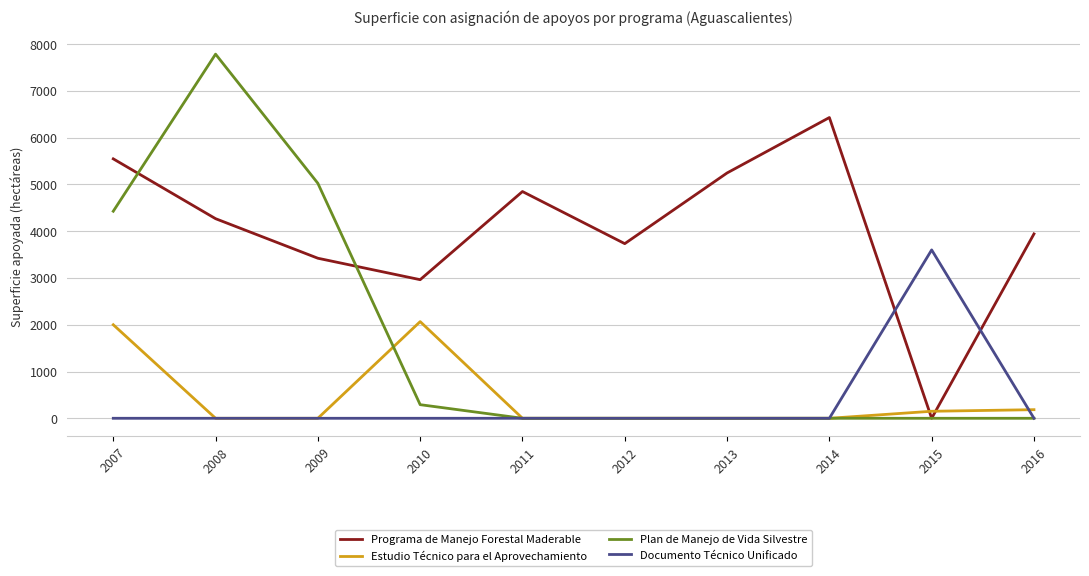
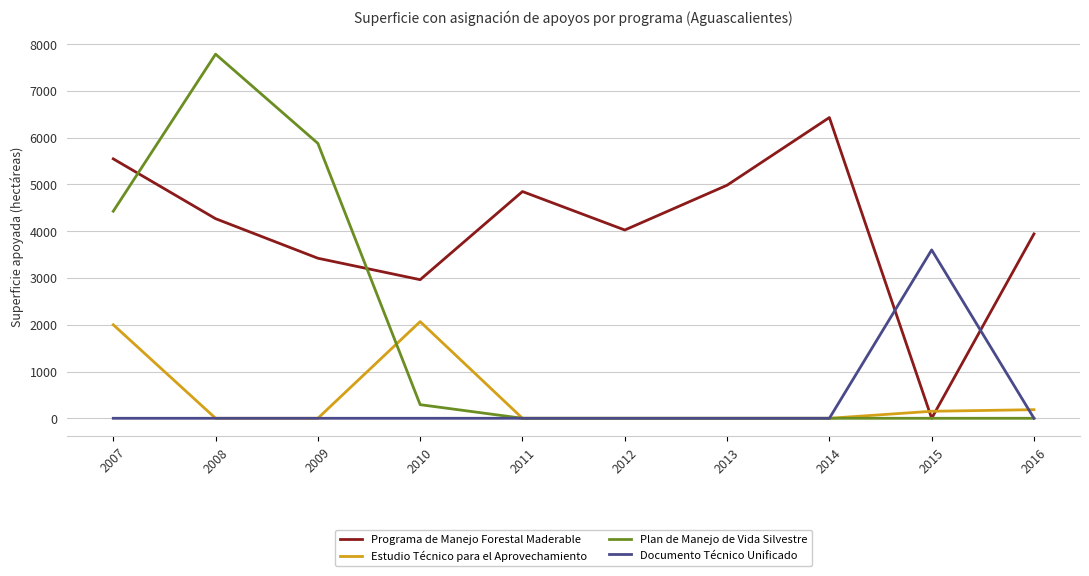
  {
    "Programa de Manejo Forestal Maderable": {
      "2007": 5500,
      "2008": 4300,
      "2009": 3400,
      "2010": 3000,
      "2011": 4800,
-     "2012": 3700,
-     "2013": 5200,
+     "2012": 4000,
+     "2013": 5000,
      "2014": 6400,
      "2016": 3900
    },
    "Estudio Técnico para el Aprovechamiento": {
      "2007": 2000,
      "2010": 2100,
      "2015": 200,
      "2016": 200
    },
    "Plan de Manejo de Vida Silvestre": {
      "2007": 4400,
      "2008": 7800,
-     "2009": 5000,
+     "2009": 5900,
      "2010": 300
    },
    "Documento Técnico Unificado": {
      "2007": 0,
      "2010": 0,
      "2015": 3600
    }
  }
